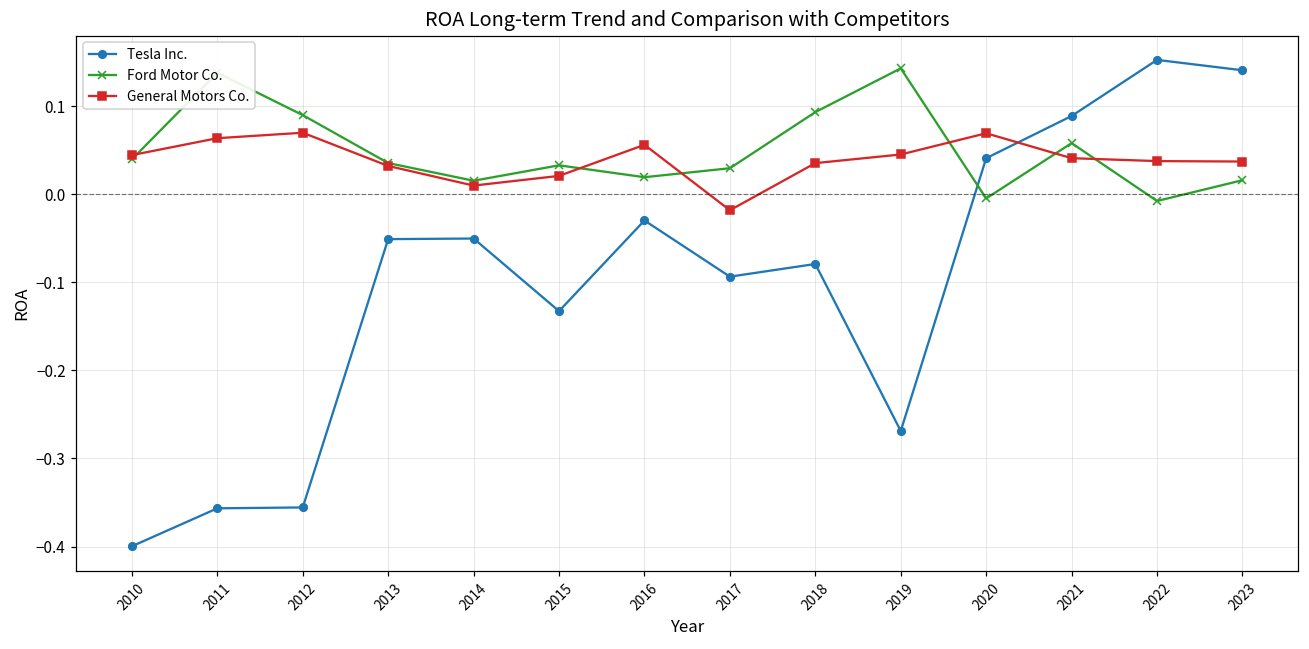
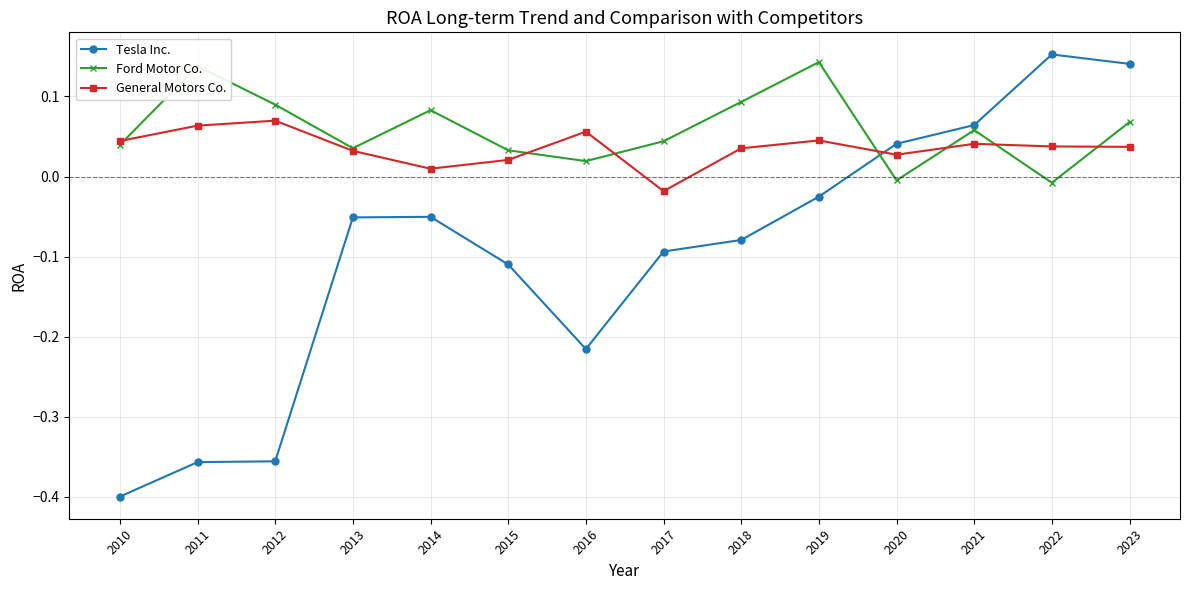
  {
    "Tesla Inc.": {
      "2010": -0.40,
      "2011": -0.36,
      "2012": -0.36,
      "2013": -0.05,
      "2014": -0.05,
-     "2015": -0.13,
-     "2016": -0.03,
+     "2015": -0.11,
+     "2016": -0.22,
      "2017": -0.09,
      "2018": -0.08,
-     "2019": -0.27,
+     "2019": -0.03,
      "2020": 0.04,
-     "2021": 0.09,
+     "2021": 0.06,
      "2022": 0.15,
      "2023": 0.14
    },
    "Ford Motor Co.": {
      "2010": 0.04,
      "2012": 0.09,
      "2013": 0.04,
-     "2014": 0.02,
+     "2014": 0.08,
      "2015": 0.03,
      "2016": 0.02,
-     "2017": 0.03,
+     "2017": 0.04,
      "2018": 0.09,
      "2019": 0.14,
      "2020": 0.00,
      "2021": 0.06,
      "2022": -0.01,
-     "2023": 0.02
+     "2023": 0.07
    },
    "General Motors Co.": {
      "2010": 0.04,
      "2011": 0.06,
      "2012": 0.07,
      "2013": 0.03,
      "2014": 0.01,
      "2015": 0.02,
      "2016": 0.06,
      "2017": -0.02,
      "2018": 0.04,
      "2019": 0.05,
-     "2020": 0.07,
+     "2020": 0.03,
      "2021": 0.04,
      "2022": 0.04,
      "2023": 0.04
    }
  }
